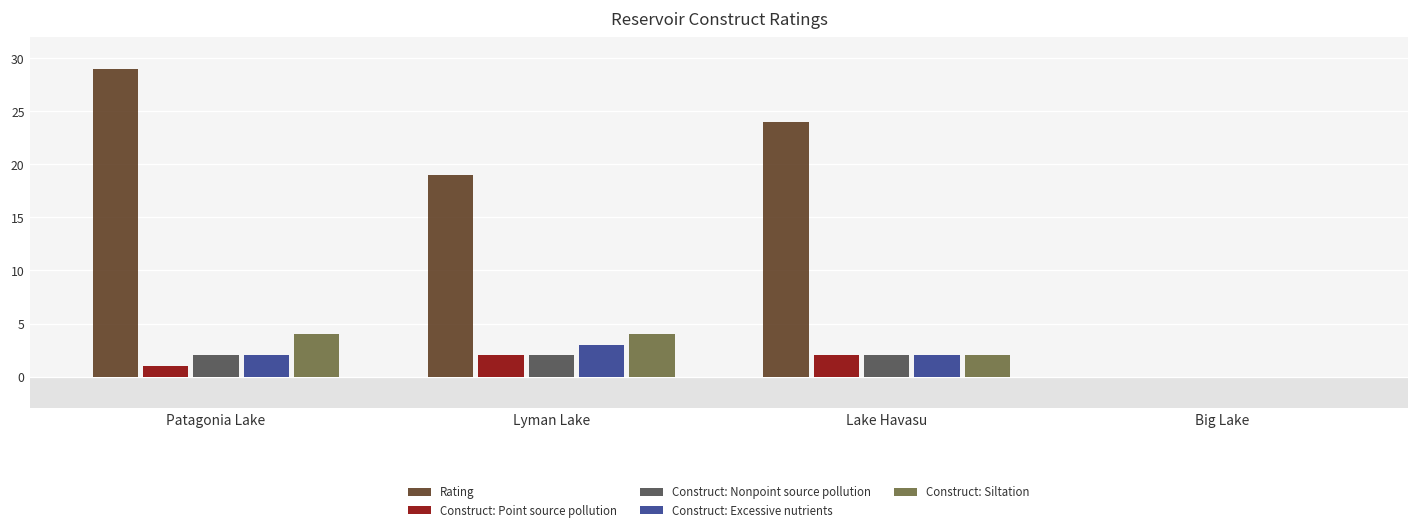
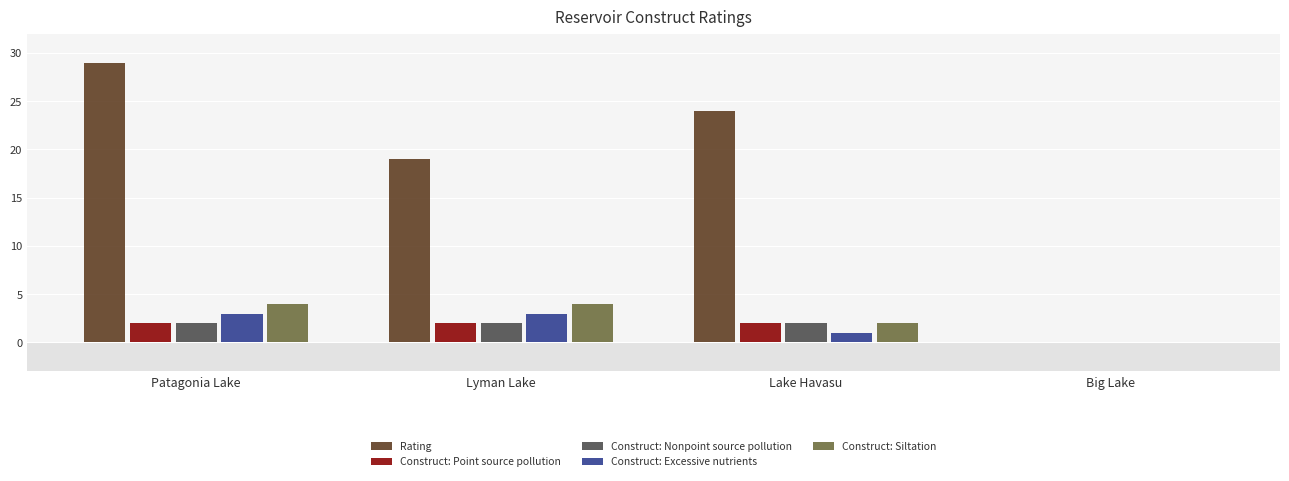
  {
    "Construct: Point source pollution": {
-     "Patagonia Lake": 1,
+     "Patagonia Lake": 2,
      "Lyman Lake": 2,
      "Lake Havasu": 2,
      "Big Lake": 0
    },
    "Construct: Excessive nutrients": {
-     "Patagonia Lake": 2,
+     "Patagonia Lake": 3,
      "Lyman Lake": 3,
-     "Lake Havasu": 2,
+     "Lake Havasu": 1,
      "Big Lake": 0
    }
  }
